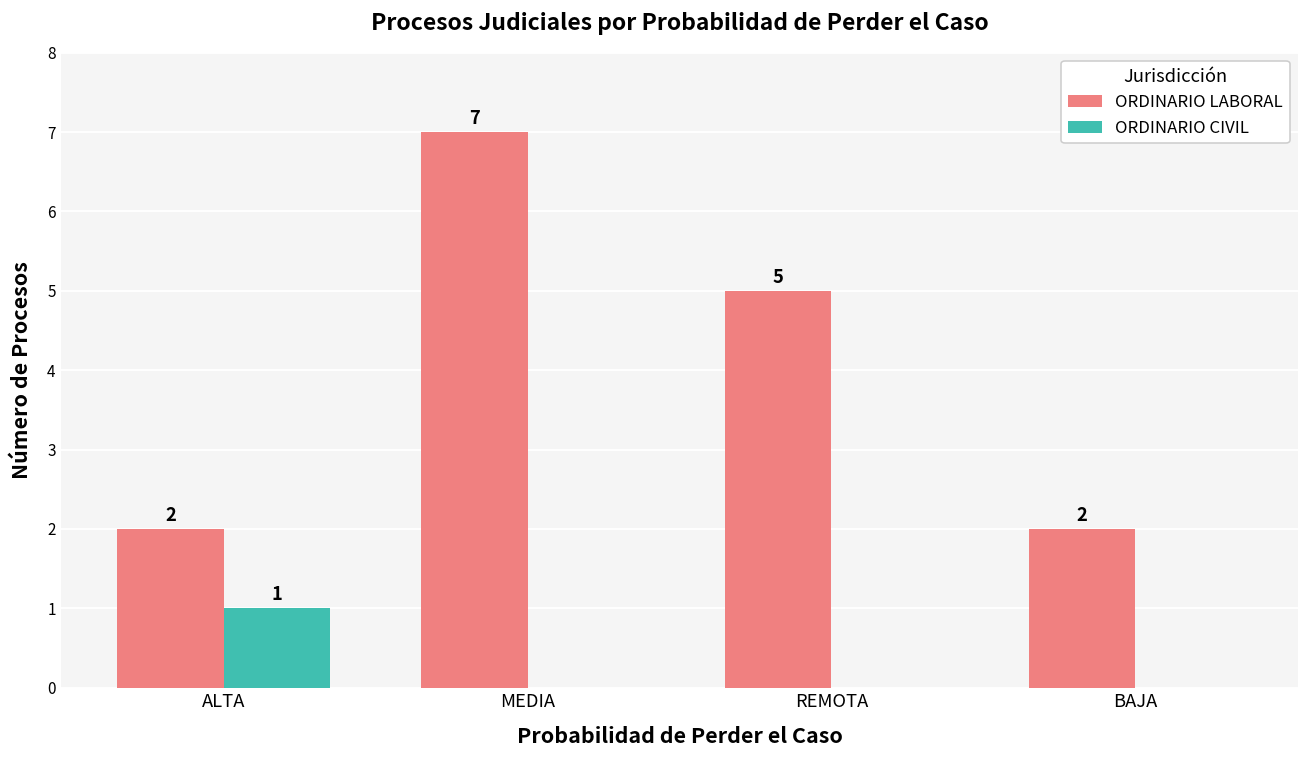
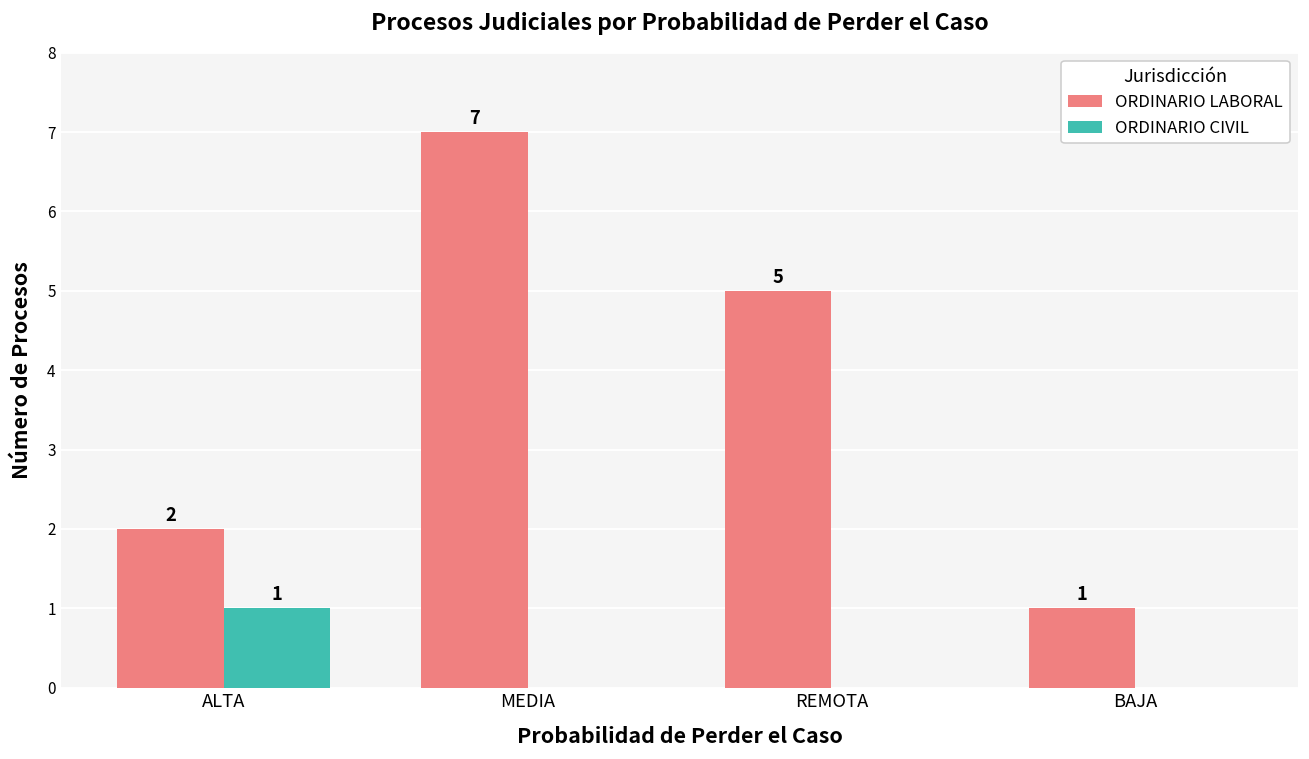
  {
    "ORDINARIO LABORAL": {
      "ALTA": 2,
      "MEDIA": 7,
      "REMOTA": 5,
-     "BAJA": 2
+     "BAJA": 1
    },
    "ORDINARIO CIVIL": {
      "ALTA": 1
    }
  }
